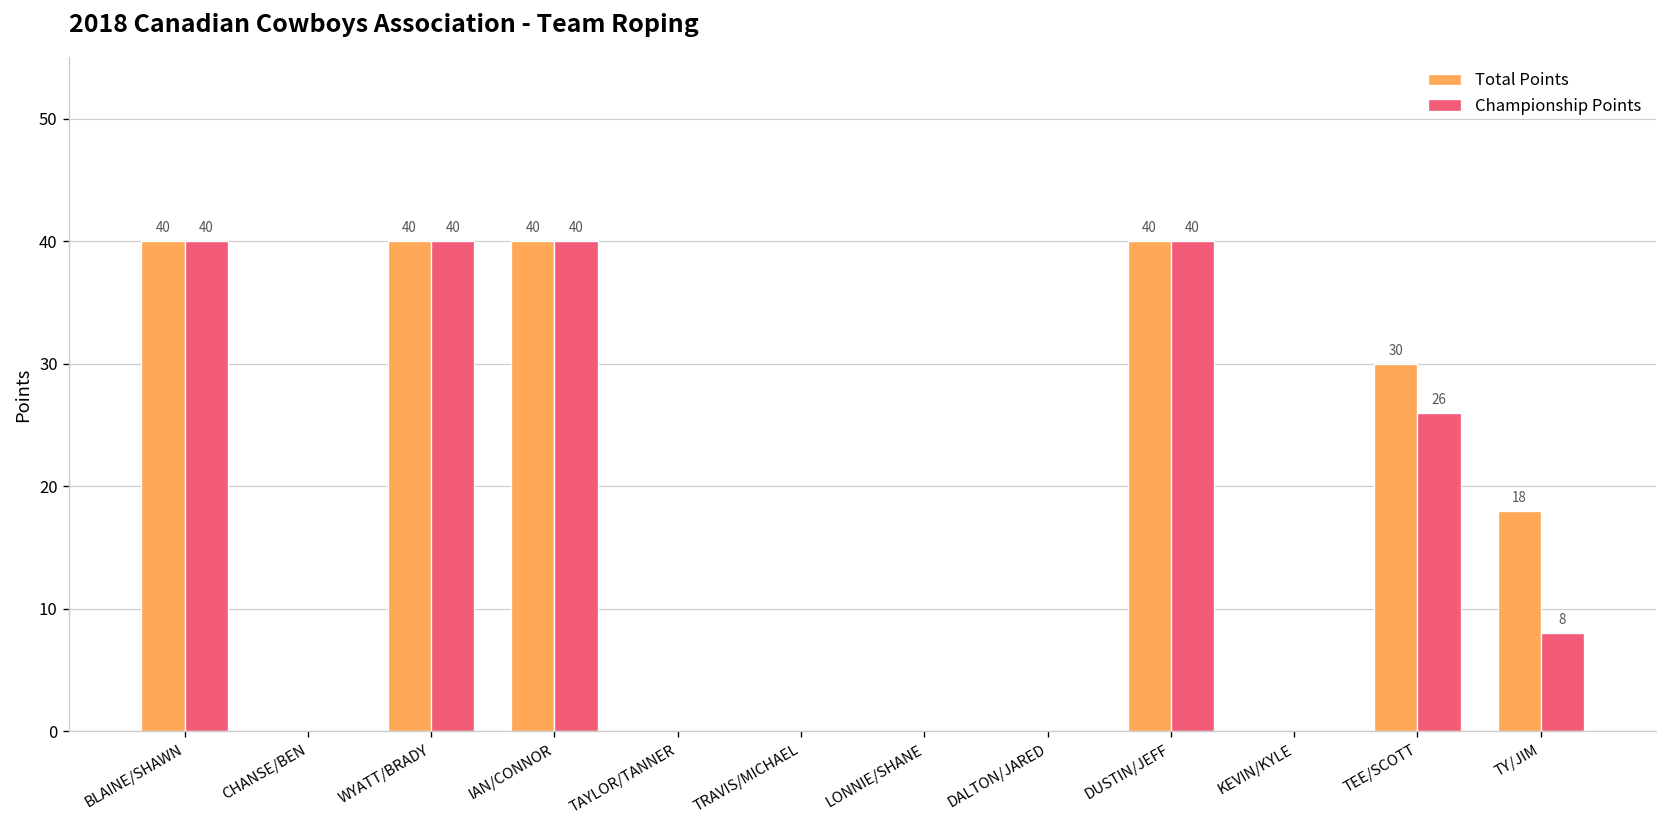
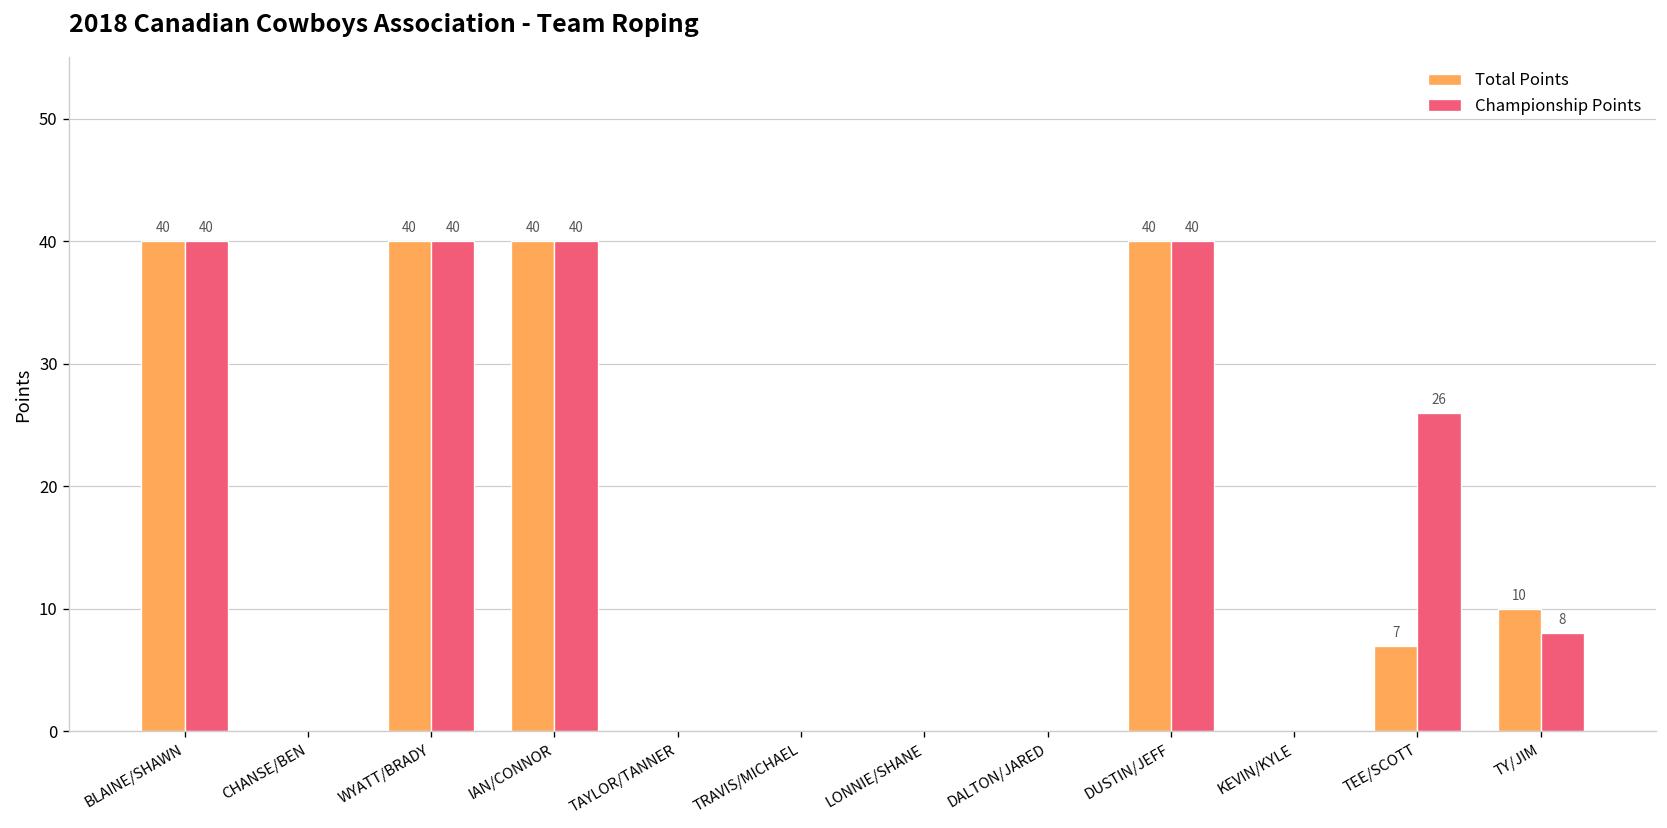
  {
    "Total Points": {
      "BLAINE/SHAWN": 40,
      "WYATT/BRADY": 40,
      "IAN/CONNOR": 40,
      "DUSTIN/JEFF": 40,
-     "TEE/SCOTT": 30,
-     "TY/JIM": 18
+     "TEE/SCOTT": 7,
+     "TY/JIM": 10
    },
    "Championship Points": {
      "BLAINE/SHAWN": 40,
      "WYATT/BRADY": 40,
      "IAN/CONNOR": 40,
      "DUSTIN/JEFF": 40,
      "TEE/SCOTT": 26,
      "TY/JIM": 8
    }
  }
